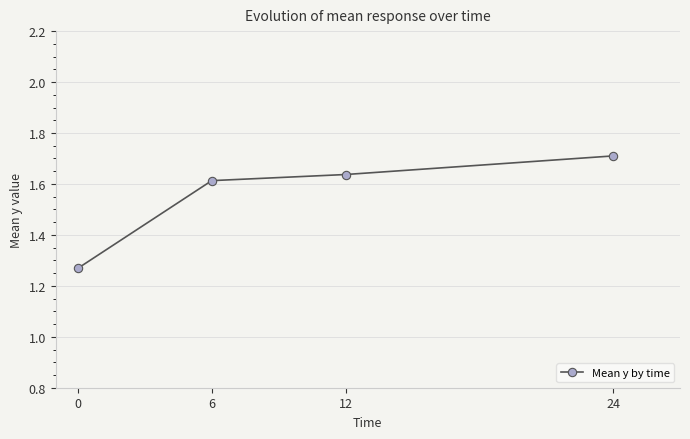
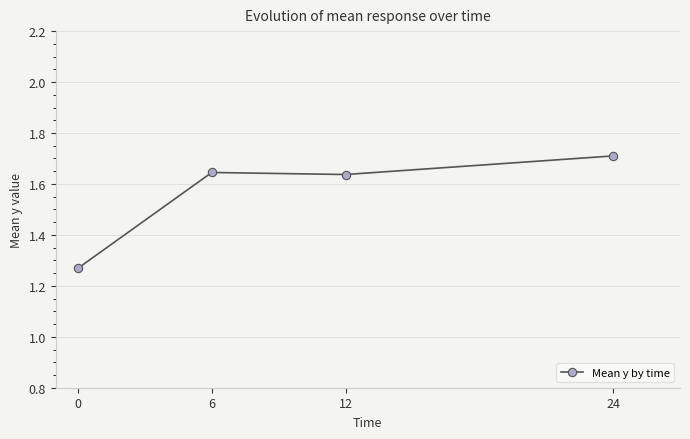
  {
    "0": 1.27,
-   "6": 1.61,
+   "6": 1.65,
    "12": 1.64,
    "24": 1.71
  }
